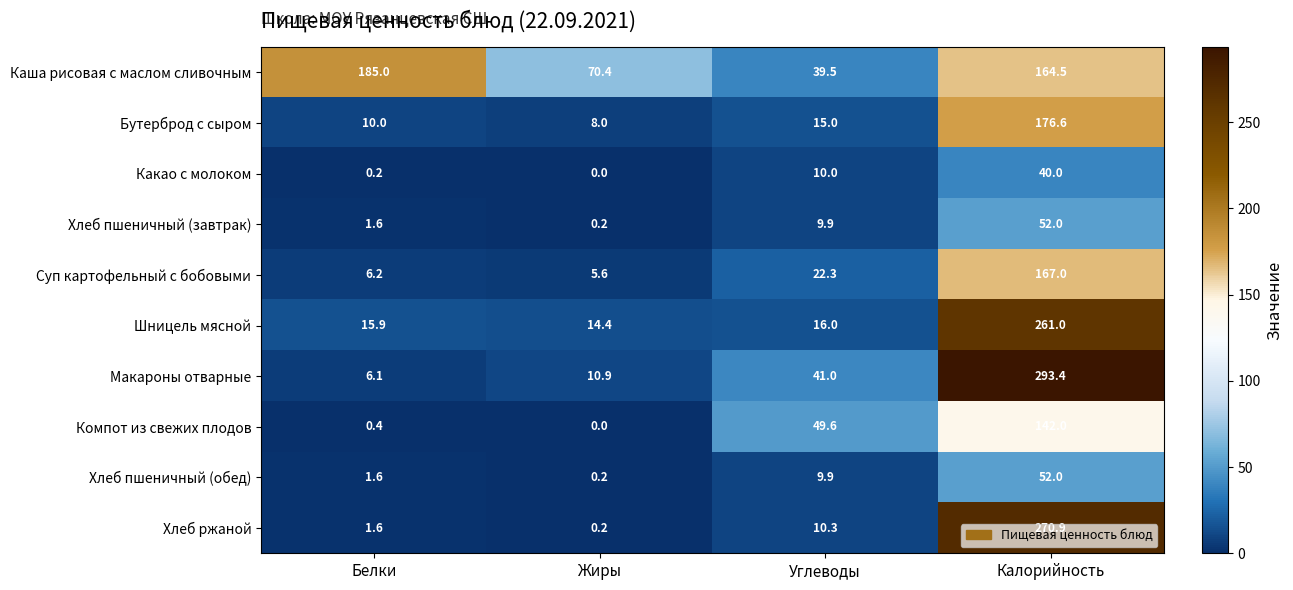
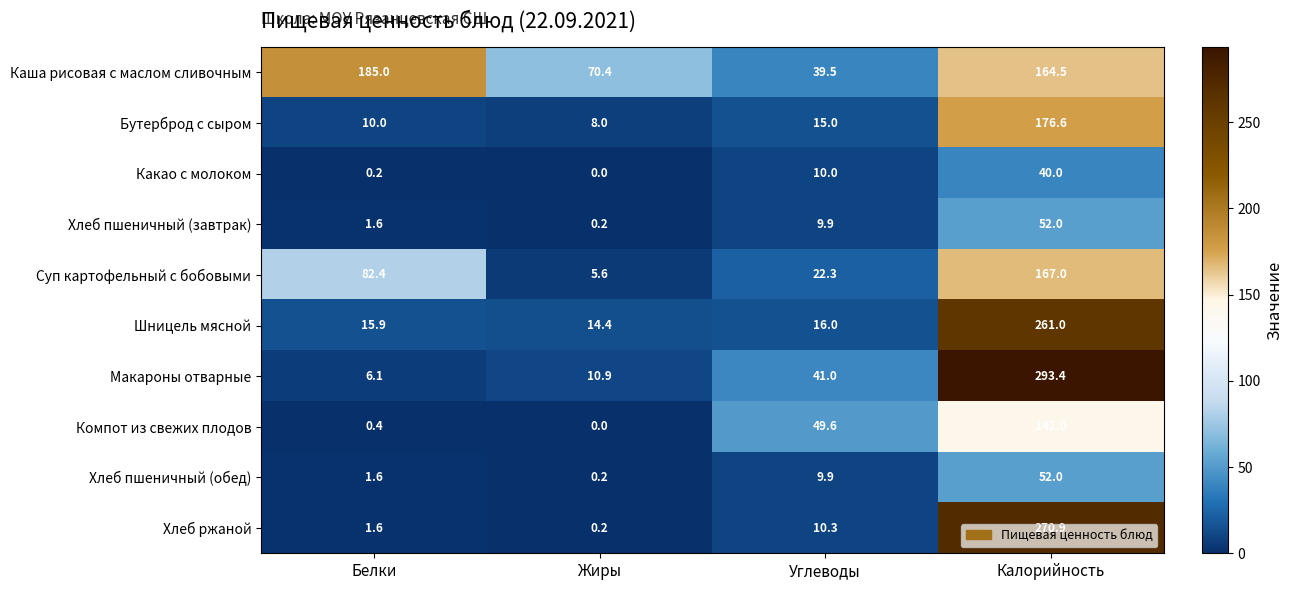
  {
    "Каша рисовая с маслом сливочным": {
      "Белки": 185.0,
      "Жиры": 70.4,
      "Углеводы": 39.5,
      "Калорийность": 164.5
    },
    "Бутерброд с сыром": {
      "Белки": 10.0,
      "Жиры": 8.0,
      "Углеводы": 15.0,
      "Калорийность": 176.6
    },
    "Какао с молоком": {
      "Белки": 0.2,
      "Жиры": 0.0,
      "Углеводы": 10.0,
      "Калорийность": 40.0
    },
    "Хлеб пшеничный (завтрак)": {
      "Белки": 1.6,
      "Жиры": 0.2,
      "Углеводы": 9.9,
      "Калорийность": 52.0
    },
    "Суп картофельный с бобовыми": {
-     "Белки": 6.2,
+     "Белки": 82.4,
      "Жиры": 5.6,
      "Углеводы": 22.3,
      "Калорийность": 167.0
    },
    "Шницель мясной": {
      "Белки": 15.9,
      "Жиры": 14.4,
      "Углеводы": 16.0,
      "Калорийность": 261.0
    },
    "Макароны отварные": {
      "Белки": 6.1,
      "Жиры": 10.9,
      "Углеводы": 41.0,
      "Калорийность": 293.4
    },
    "Компот из свежих плодов": {
      "Белки": 0.4,
      "Жиры": 0.0,
      "Углеводы": 49.6
    },
    "Хлеб пшеничный (обед)": {
      "Белки": 1.6,
      "Жиры": 0.2,
      "Углеводы": 9.9,
      "Калорийность": 52.0
    },
    "Хлеб ржаной": {
      "Белки": 1.6,
      "Жиры": 0.2,
      "Углеводы": 10.3
    }
  }
